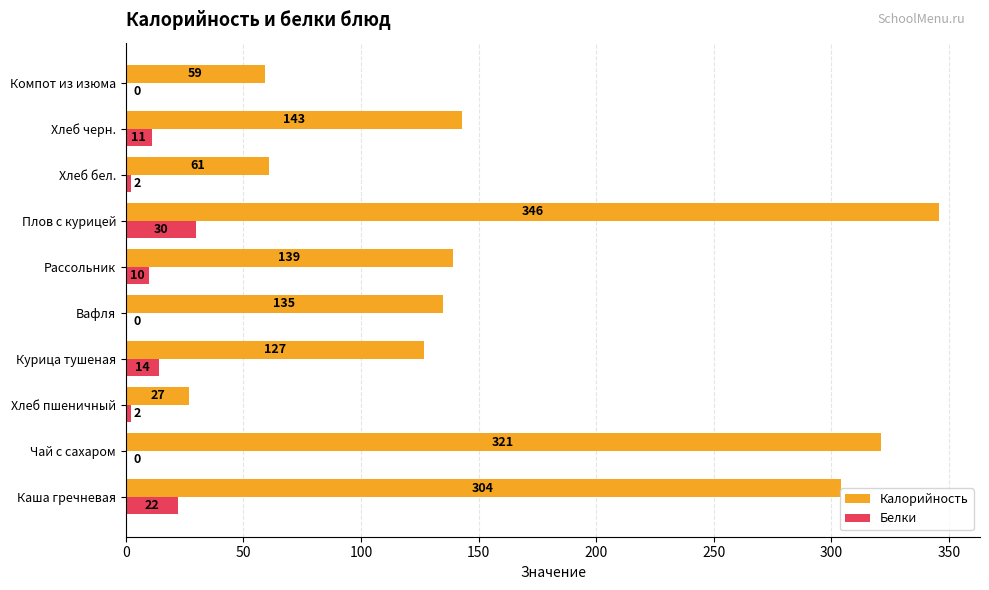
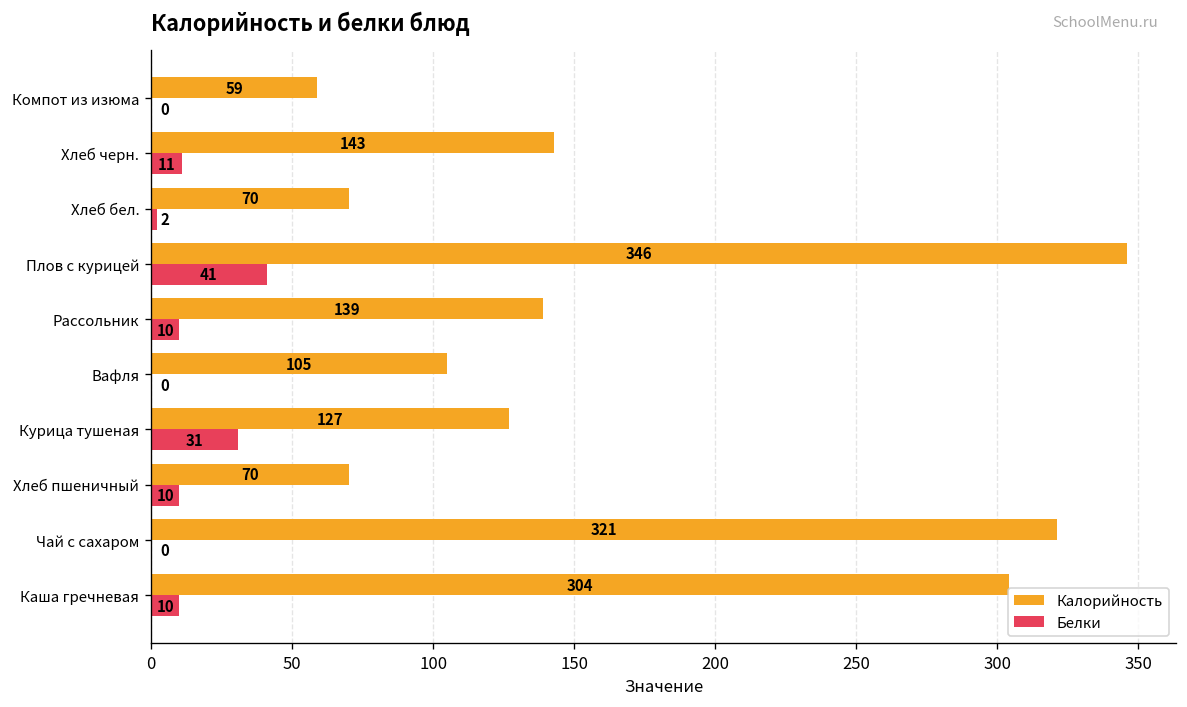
  {
    "Калорийность": {
      "Компот из изюма": 59,
      "Хлеб черн.": 143,
-     "Хлеб бел.": 61,
+     "Хлеб бел.": 70,
      "Плов с курицей": 346,
      "Рассольник": 139,
-     "Вафля": 135,
+     "Вафля": 105,
      "Курица тушеная": 127,
-     "Хлеб пшеничный": 27,
+     "Хлеб пшеничный": 70,
      "Чай с сахаром": 321,
      "Каша гречневая": 304
    },
    "Белки": {
      "Компот из изюма": 0,
      "Хлеб черн.": 11,
      "Хлеб бел.": 2,
-     "Плов с курицей": 30,
+     "Плов с курицей": 41,
      "Рассольник": 10,
      "Вафля": 0,
-     "Курица тушеная": 14,
-     "Хлеб пшеничный": 2,
+     "Курица тушеная": 31,
+     "Хлеб пшеничный": 10,
      "Чай с сахаром": 0,
-     "Каша гречневая": 22
+     "Каша гречневая": 10
    }
  }
